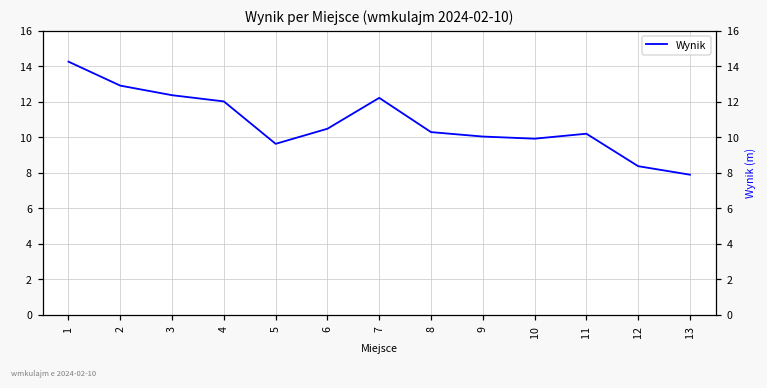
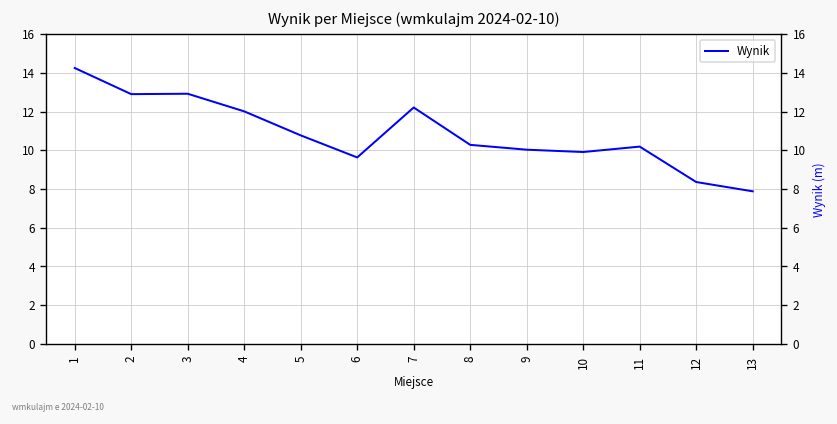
  {
    "1": 14.3,
    "2": 12.9,
-   "3": 12.4,
+   "3": 12.9,
    "4": 12.0,
-   "5": 9.6,
-   "6": 10.5,
+   "5": 10.8,
+   "6": 9.6,
    "7": 12.2,
    "8": 10.3,
    "9": 10.0,
    "10": 9.9,
    "11": 10.2,
    "12": 8.4,
    "13": 7.9
  }
